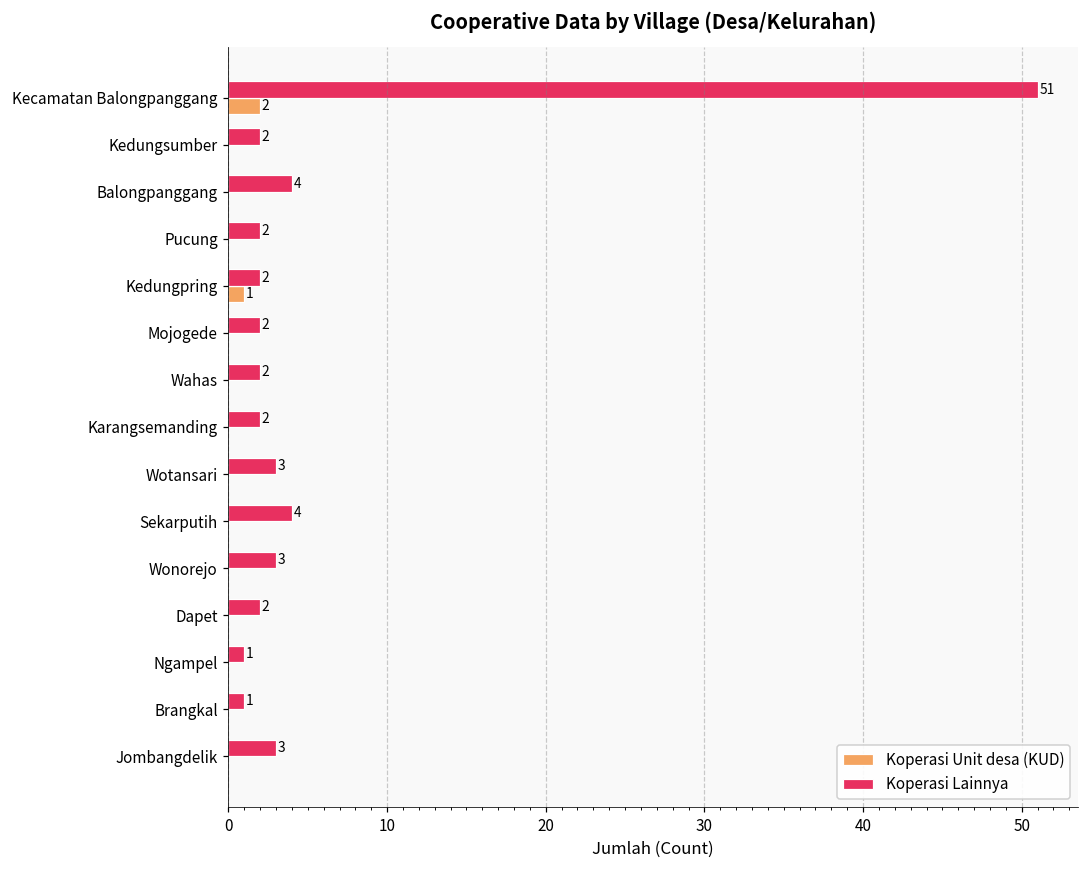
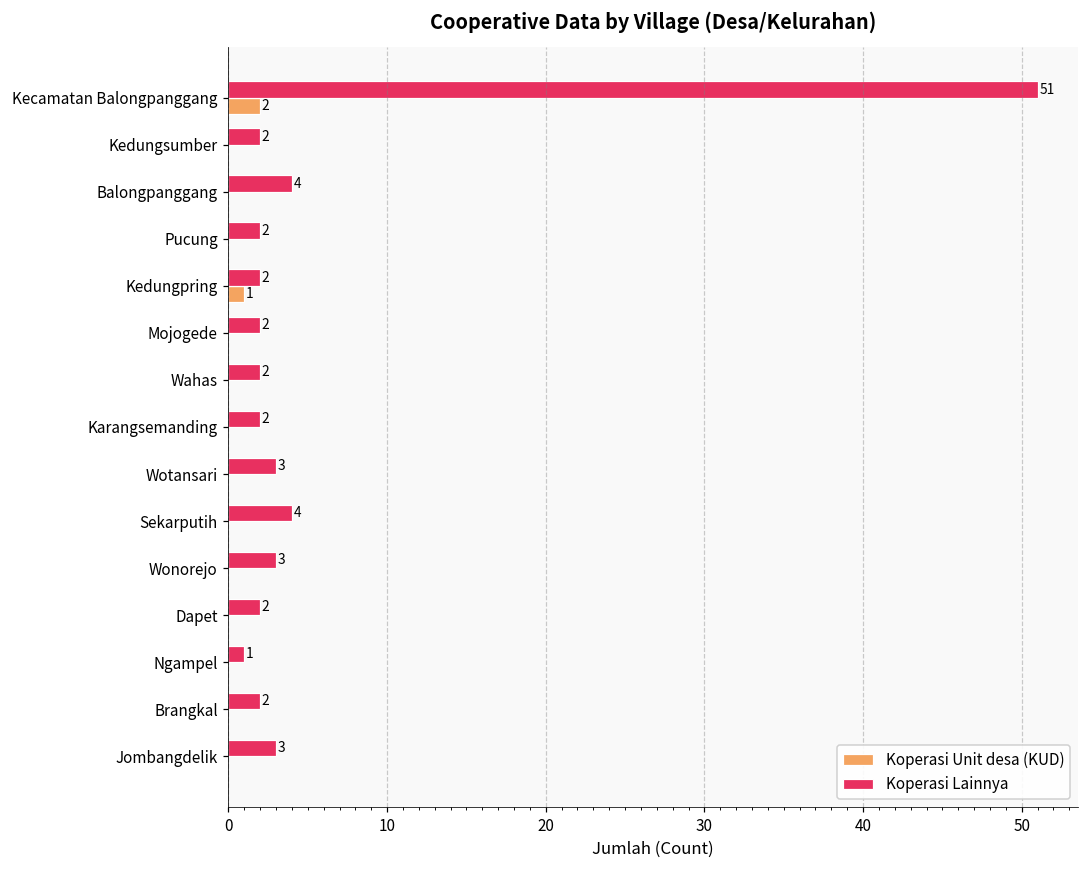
  {
    "Koperasi Unit desa (KUD)": {
      "Kecamatan Balongpanggang": 2,
      "Kedungpring": 1
    },
    "Koperasi Lainnya": {
      "Kecamatan Balongpanggang": 51,
      "Kedungsumber": 2,
      "Balongpanggang": 4,
      "Pucung": 2,
      "Kedungpring": 2,
      "Mojogede": 2,
      "Wahas": 2,
      "Karangsemanding": 2,
      "Wotansari": 3,
      "Sekarputih": 4,
      "Wonorejo": 3,
      "Dapet": 2,
      "Ngampel": 1,
-     "Brangkal": 1,
+     "Brangkal": 2,
      "Jombangdelik": 3
    }
  }
